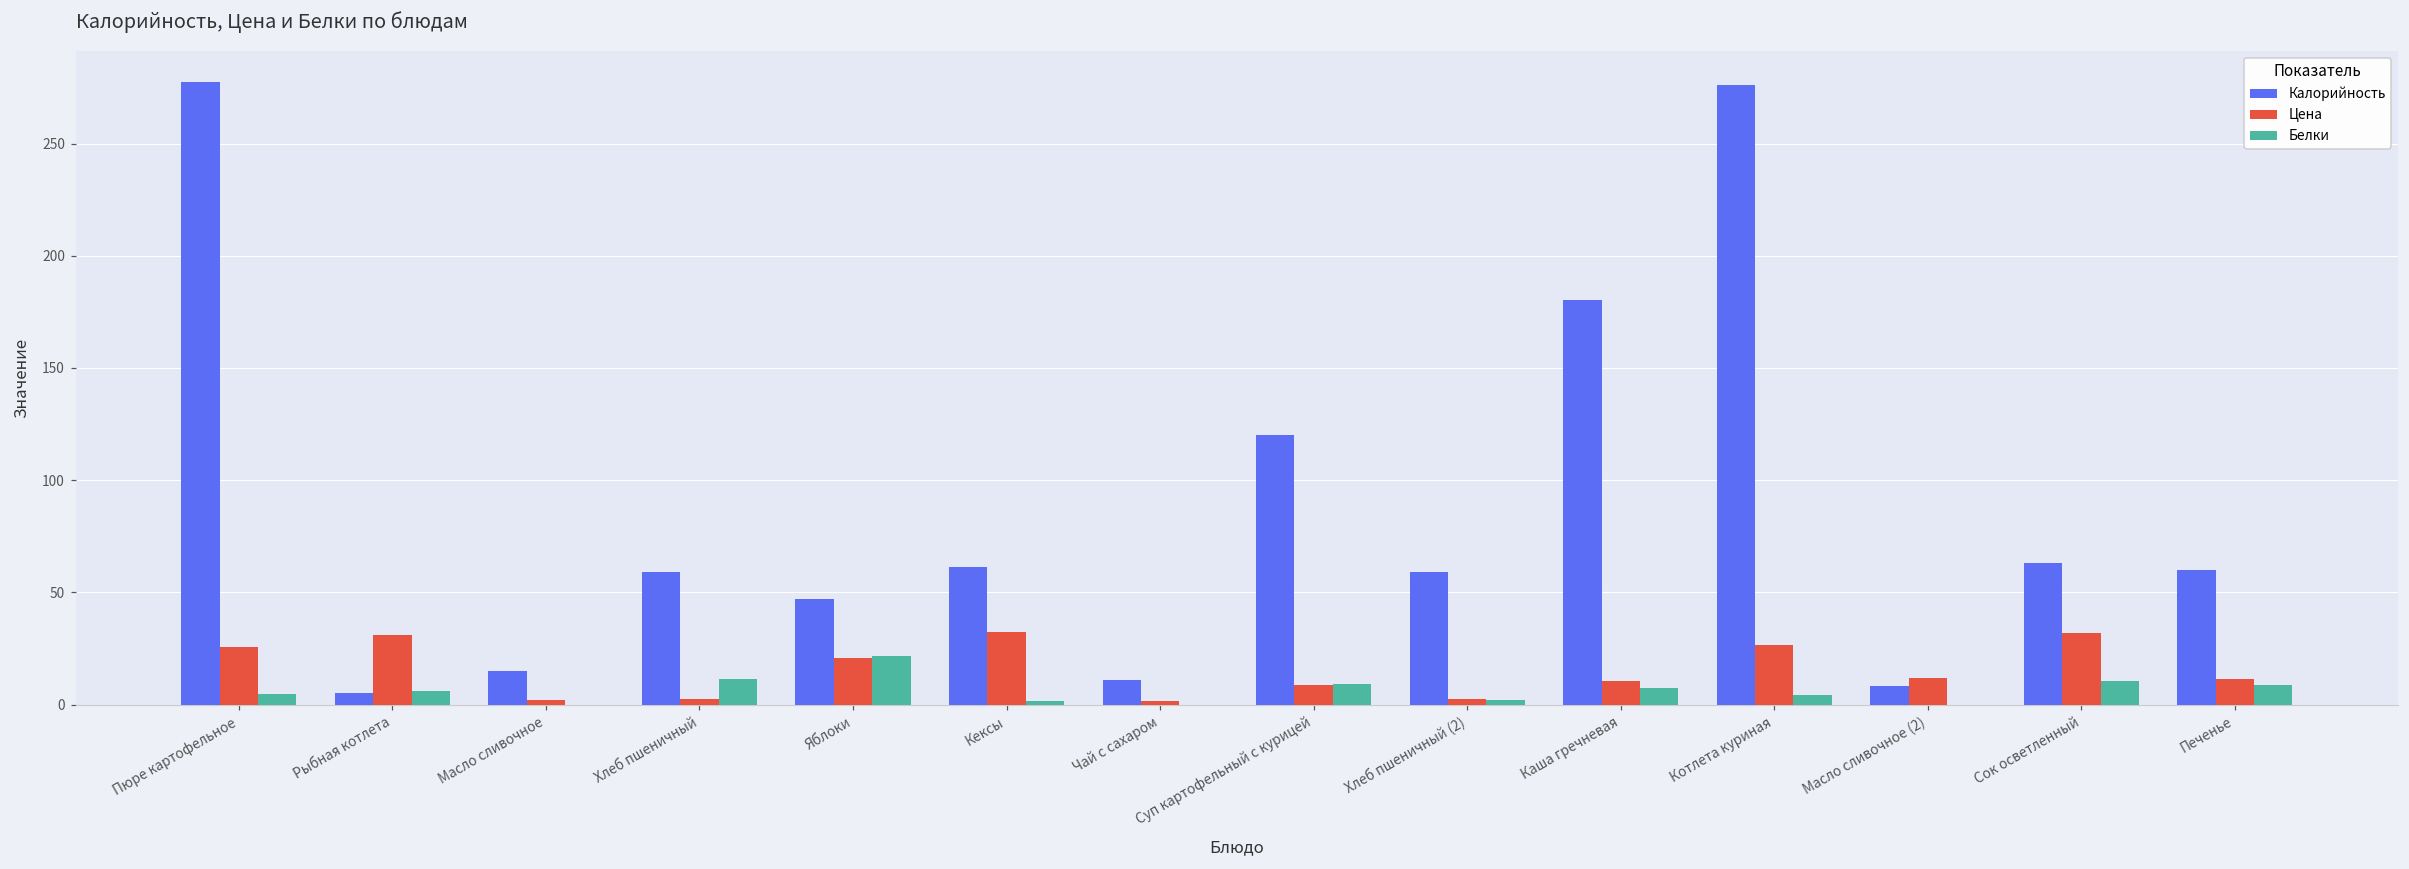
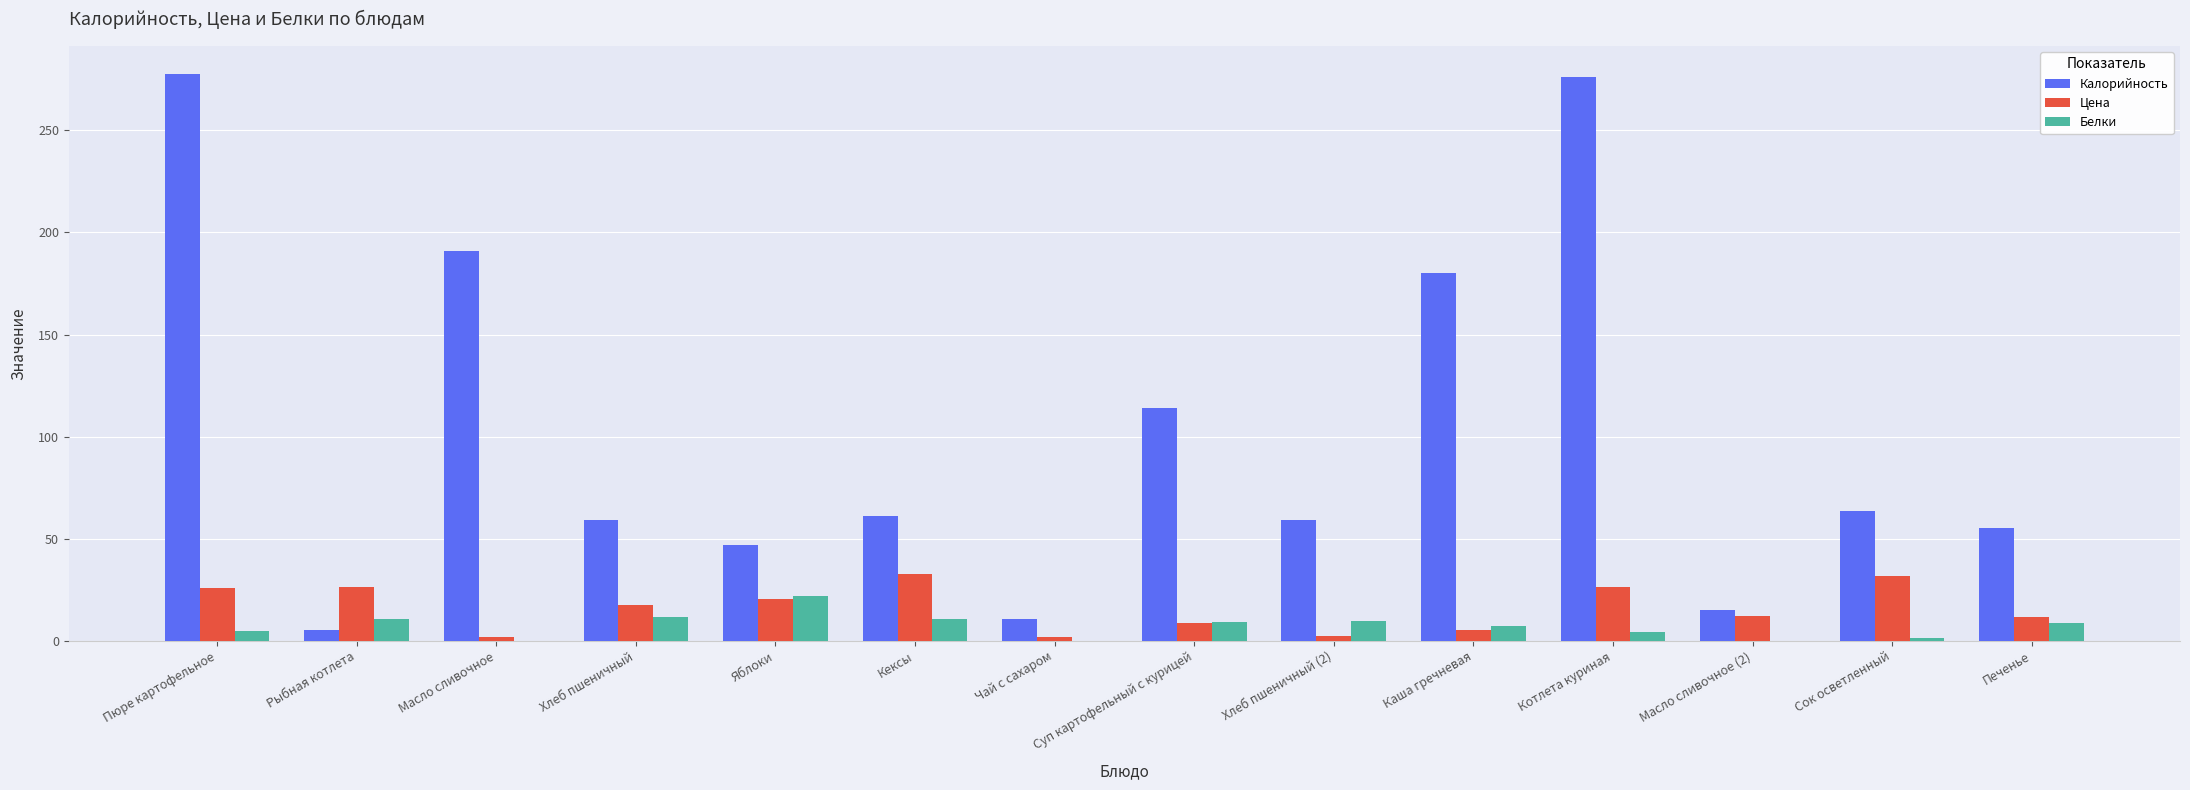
  {
    "Калорийность": {
      "Пюре картофельное": 277,
      "Рыбная котлета": 5,
-     "Масло сливочное": 15,
+     "Масло сливочное": 191,
      "Хлеб пшеничный": 59,
      "Яблоки": 47,
      "Кексы": 61,
      "Чай с сахаром": 11,
-     "Суп картофельный с курицей": 120,
+     "Суп картофельный с курицей": 114,
      "Хлеб пшеничный (2)": 59,
      "Каша гречневая": 180,
      "Котлета куриная": 276,
-     "Масло сливочное (2)": 8,
+     "Масло сливочное (2)": 15,
      "Сок осветленный": 63,
-     "Печенье": 60
+     "Печенье": 55
    },
    "Цена": {
      "Пюре картофельное": 26,
-     "Рыбная котлета": 31,
+     "Рыбная котлета": 26,
      "Масло сливочное": 2,
-     "Хлеб пшеничный": 2,
+     "Хлеб пшеничный": 18,
      "Яблоки": 21,
      "Кексы": 33,
      "Чай с сахаром": 2,
      "Суп картофельный с курицей": 9,
      "Хлеб пшеничный (2)": 2,
-     "Каша гречневая": 10,
+     "Каша гречневая": 5,
      "Котлета куриная": 26,
      "Масло сливочное (2)": 12,
      "Сок осветленный": 32,
      "Печенье": 11
    },
    "Белки": {
      "Пюре картофельное": 5,
-     "Рыбная котлета": 6,
+     "Рыбная котлета": 11,
      "Масло сливочное": 0,
      "Хлеб пшеничный": 11,
      "Яблоки": 22,
-     "Кексы": 2,
+     "Кексы": 10,
      "Чай с сахаром": 0,
      "Суп картофельный с курицей": 9,
-     "Хлеб пшеничный (2)": 2,
+     "Хлеб пшеничный (2)": 10,
      "Каша гречневая": 7,
      "Котлета куриная": 4,
      "Масло сливочное (2)": 0,
-     "Сок осветленный": 10,
+     "Сок осветленный": 1,
      "Печенье": 9
    }
  }
